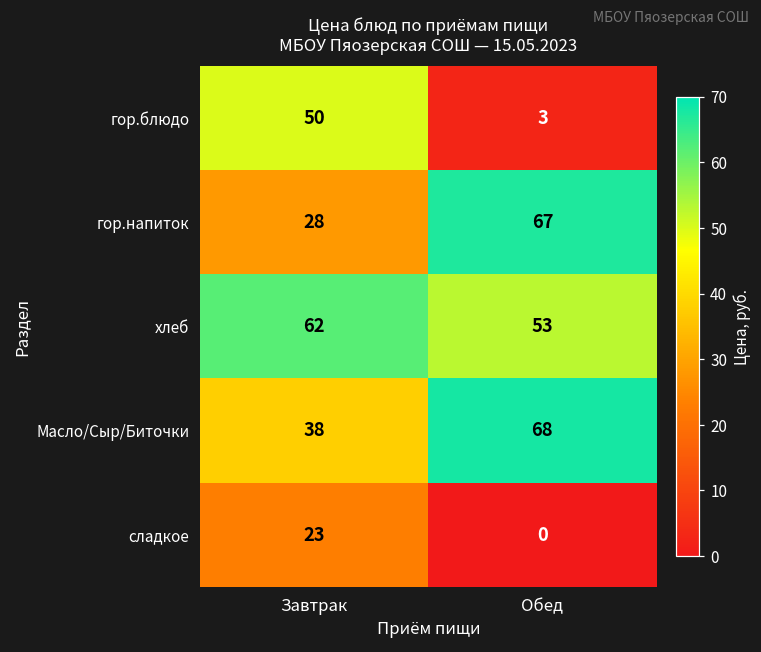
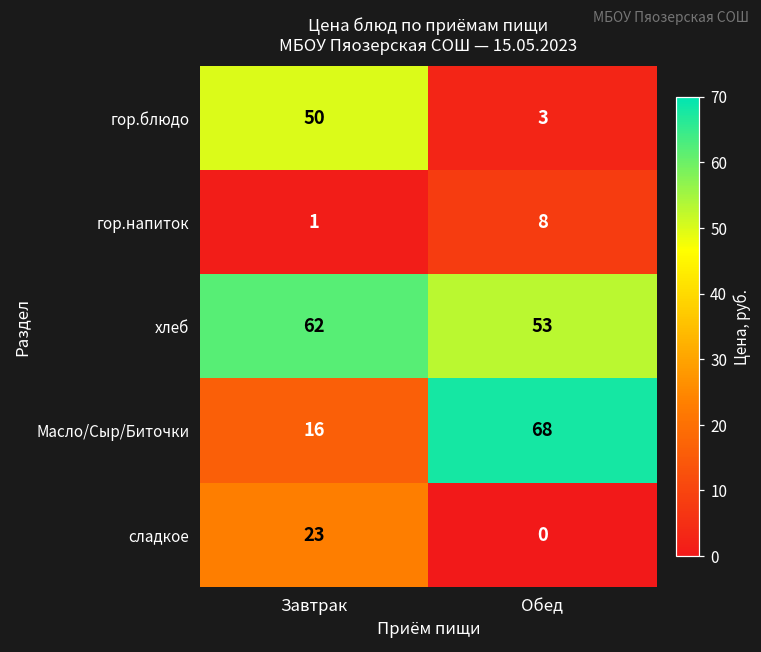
  {
    "гор.блюдо": {
      "Завтрак": 50,
      "Обед": 3
    },
    "гор.напиток": {
-     "Завтрак": 28,
-     "Обед": 67
+     "Завтрак": 1,
+     "Обед": 8
    },
    "хлеб": {
      "Завтрак": 62,
      "Обед": 53
    },
    "Масло/Сыр/Биточки": {
-     "Завтрак": 38,
+     "Завтрак": 16,
      "Обед": 68
    },
    "сладкое": {
      "Завтрак": 23,
      "Обед": 0
    }
  }
